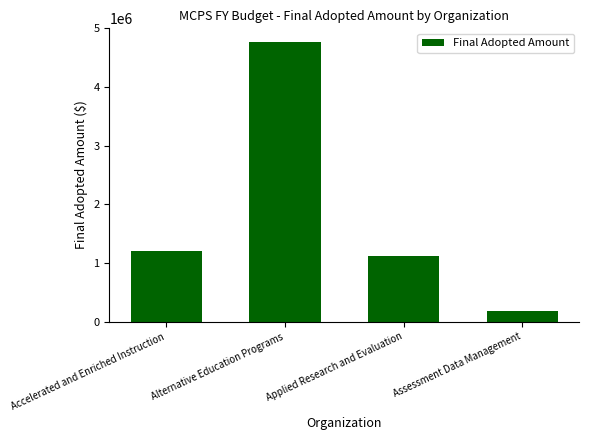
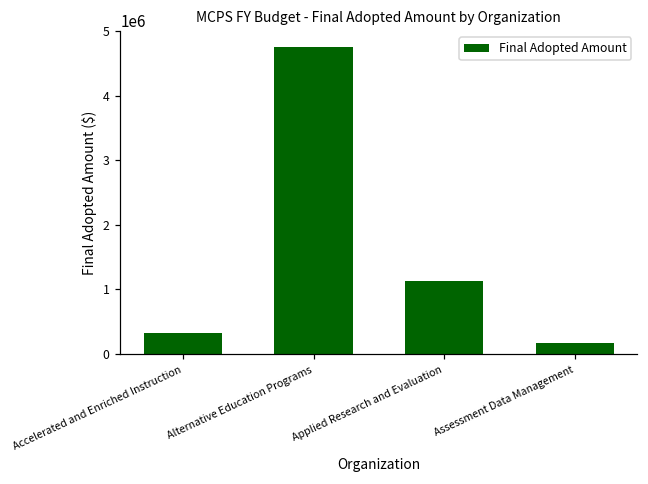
  {
-   "Accelerated and Enriched Instruction": 1200000,
+   "Accelerated and Enriched Instruction": 300000,
    "Alternative Education Programs": 4800000,
    "Applied Research and Evaluation": 1100000,
    "Assessment Data Management": 200000
  }
